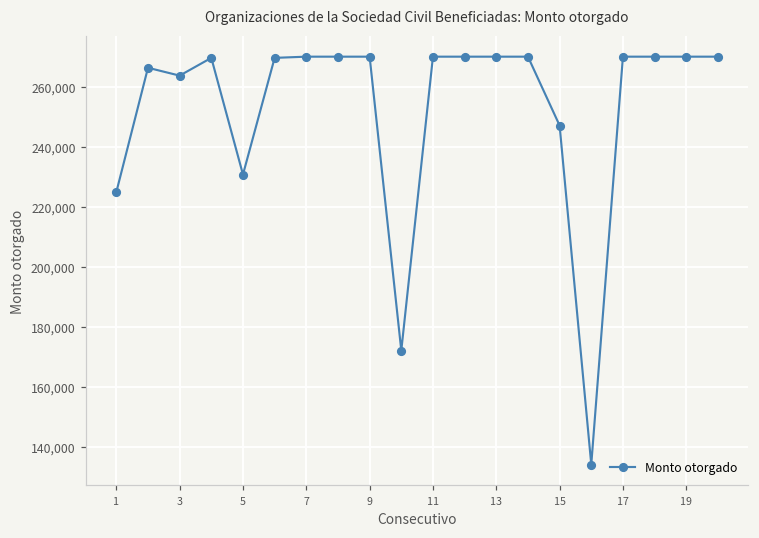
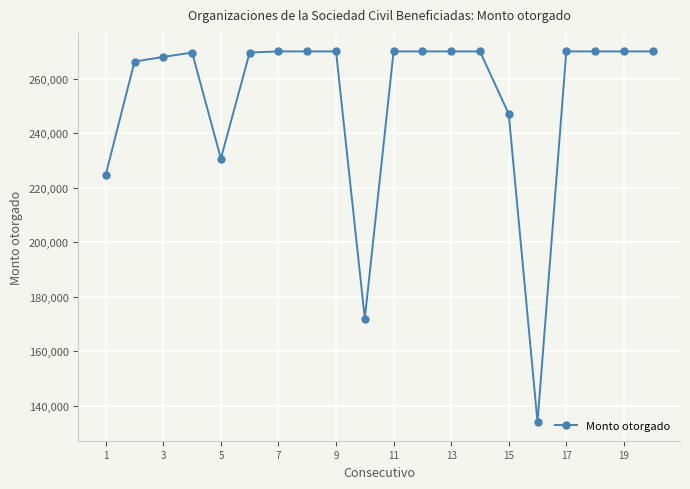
  {
    "1": "225,000",
-   "3": "264,000",
+   "3": "268,000",
    "5": "231,000",
    "7": "270,000",
    "9": "270,000",
    "11": "270,000",
    "13": "270,000",
    "15": "247,000",
    "17": "270,000",
    "19": "270,000"
  }
